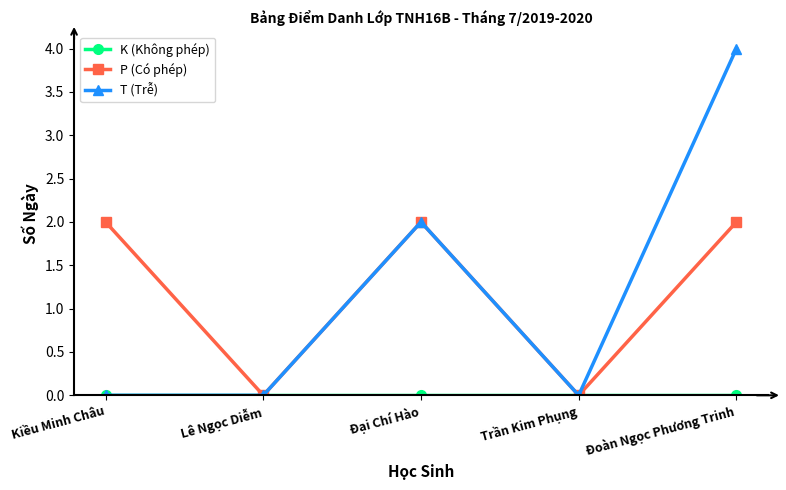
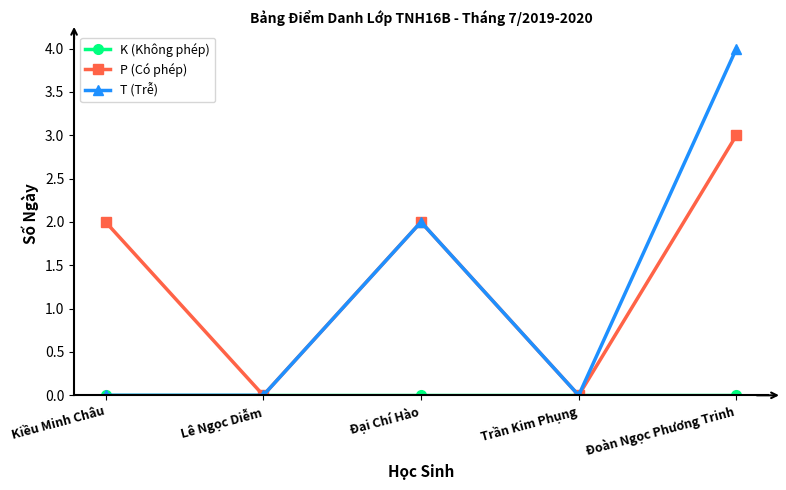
  {
    "K (Không phép)": {
      "Đại Chí Hào": 0,
      "Đoàn Ngọc Phương Trinh": 0
    },
    "P (Có phép)": {
      "Kiều Minh Châu": 2,
-     "Đoàn Ngọc Phương Trinh": 2
+     "Đoàn Ngọc Phương Trinh": 3
    },
    "T (Trễ)": {
      "Đoàn Ngọc Phương Trinh": 4
    }
  }
